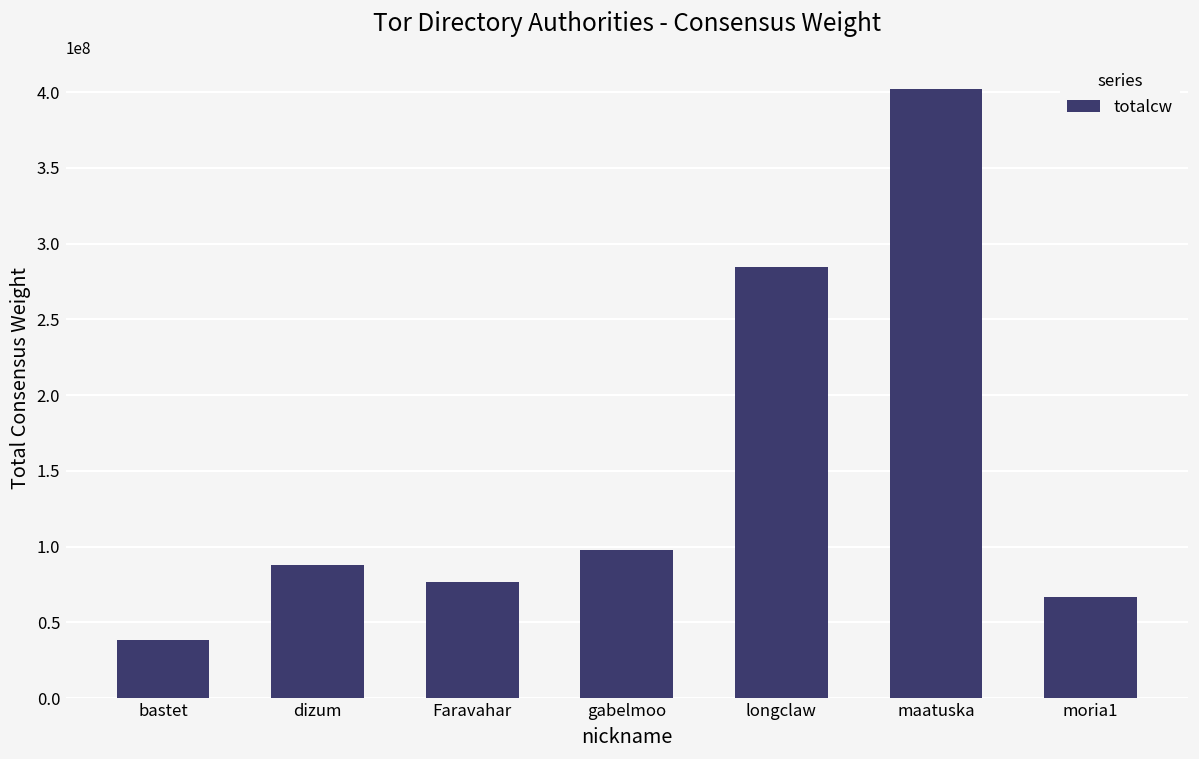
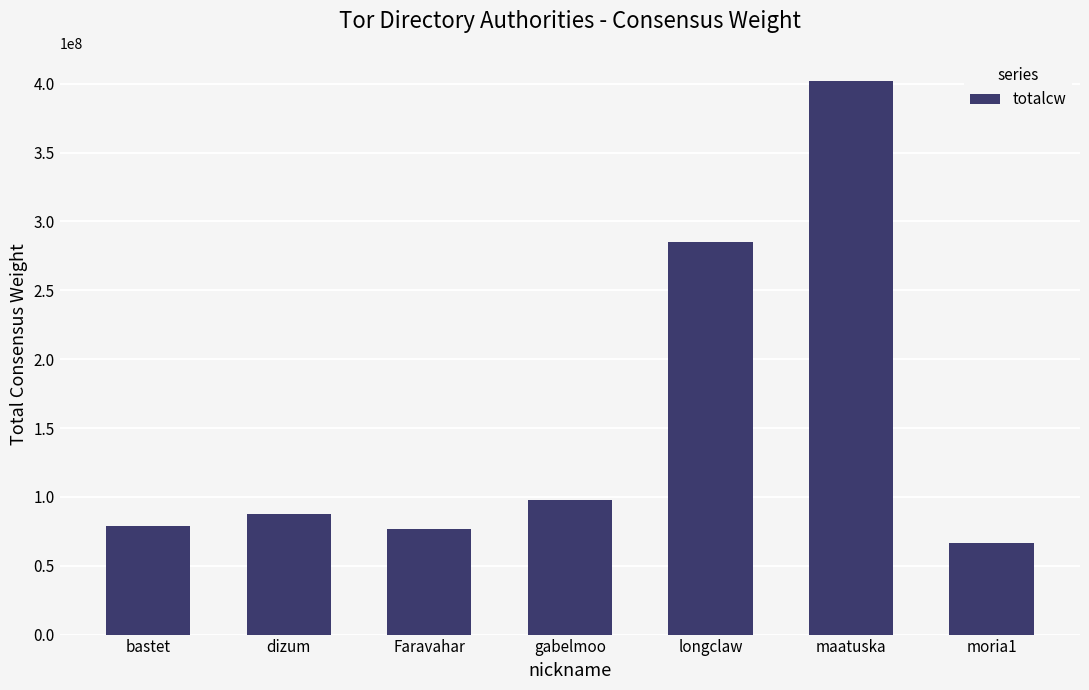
  {
-   "bastet": 38000000,
+   "bastet": 79000000,
    "dizum": 88000000,
    "Faravahar": 77000000,
    "gabelmoo": 98000000,
    "longclaw": 285000000,
    "maatuska": 402000000,
    "moria1": 67000000
  }
